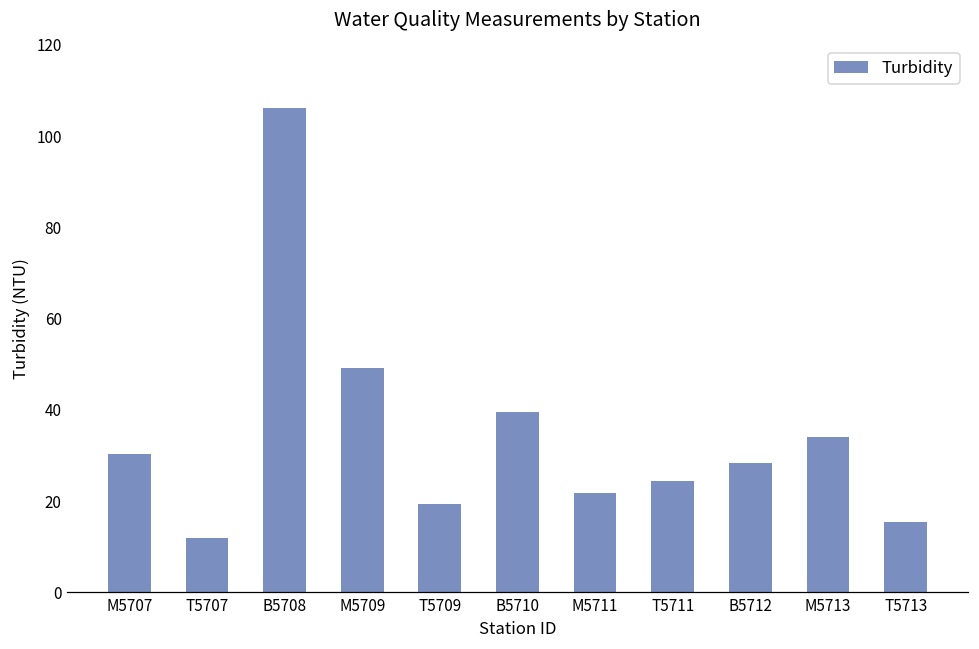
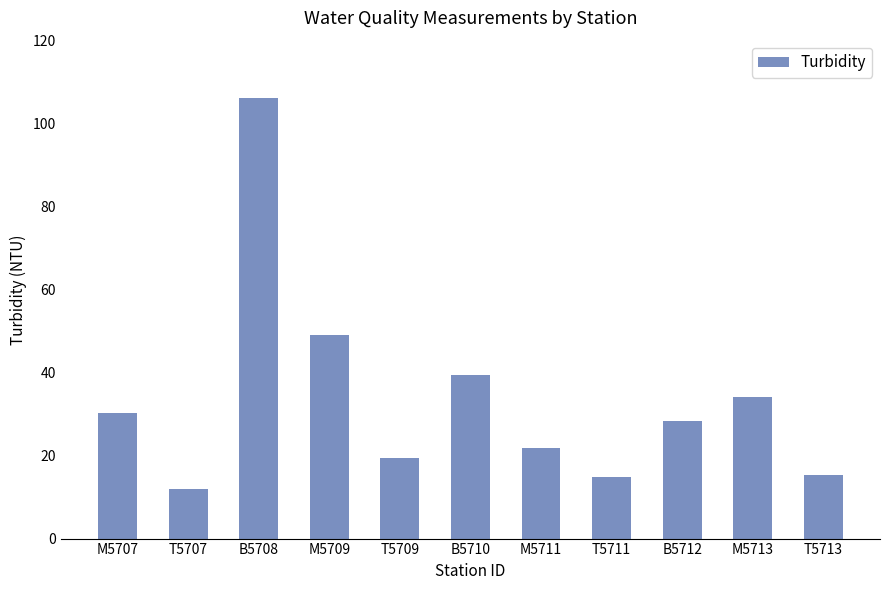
  {
    "M5707": 30,
    "T5707": 12,
    "B5708": 106,
    "M5709": 49,
    "T5709": 19,
    "B5710": 40,
    "M5711": 22,
-   "T5711": 24,
+   "T5711": 15,
    "B5712": 28,
    "M5713": 34,
    "T5713": 15
  }
